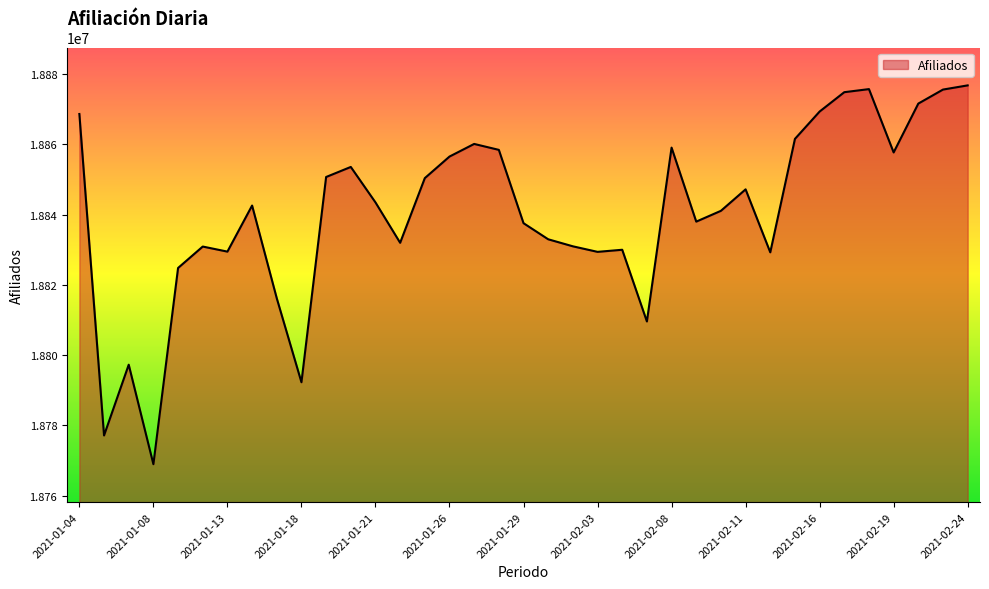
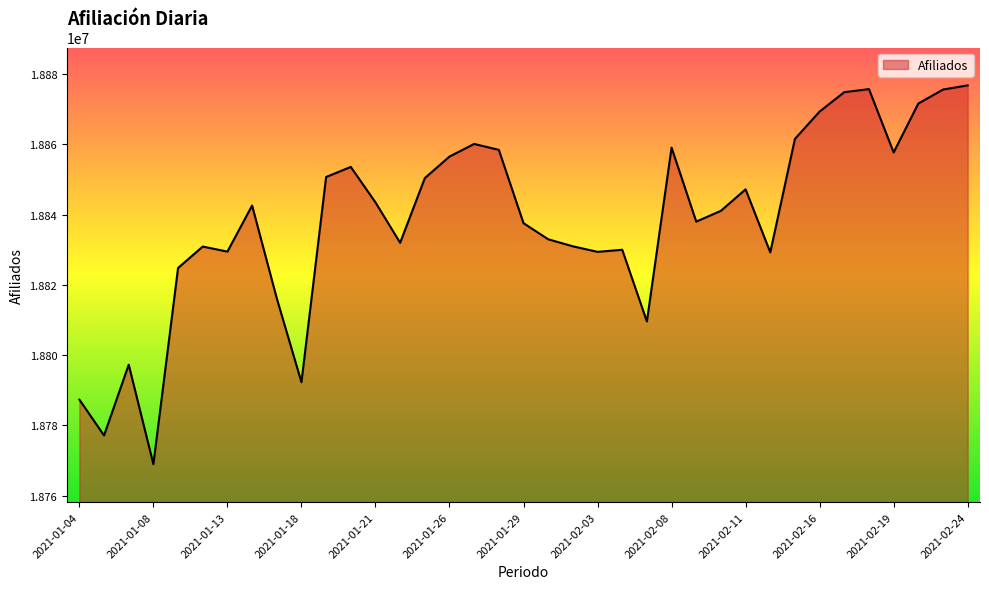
  {
-   "2021-01-04": 18869000,
+   "2021-01-04": 18787000,
    "2021-01-08": 18769000,
    "2021-01-13": 18829000,
    "2021-01-18": 18792000,
    "2021-01-21": 18843000,
    "2021-01-26": 18857000,
    "2021-01-29": 18838000,
    "2021-02-03": 18829000,
    "2021-02-08": 18859000,
    "2021-02-11": 18847000,
    "2021-02-16": 18869000,
    "2021-02-19": 18858000,
    "2021-02-24": 18877000
  }
